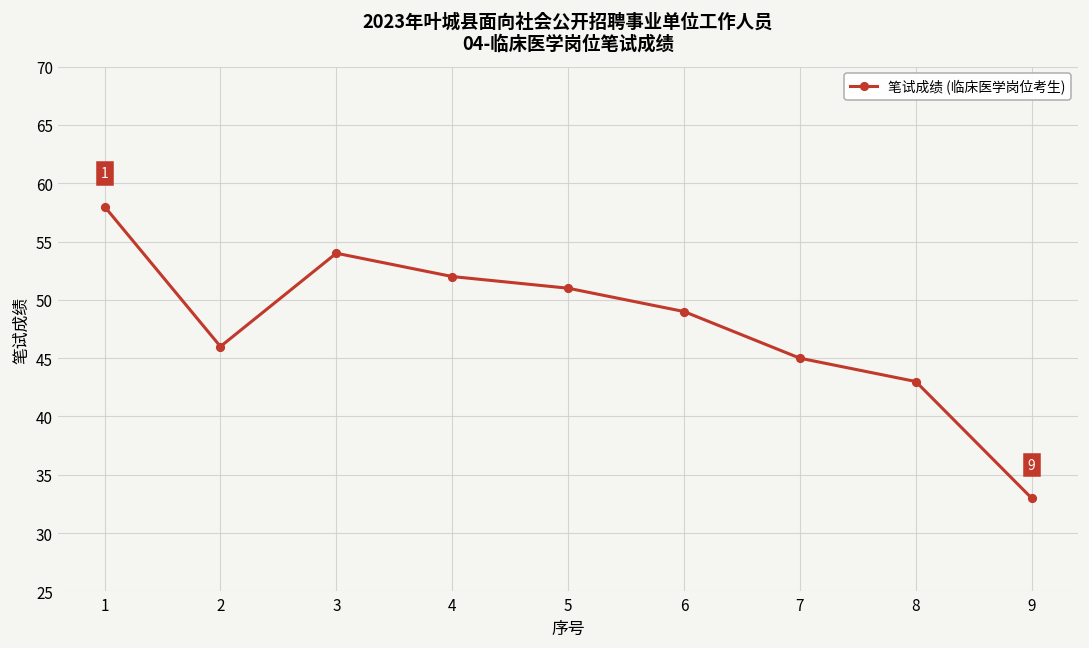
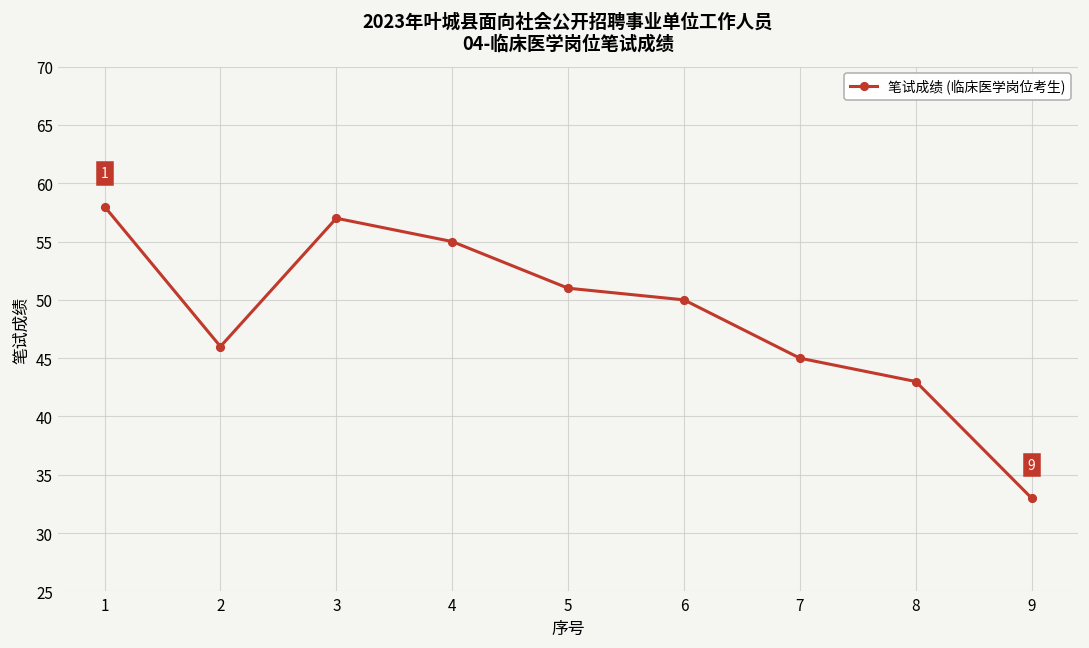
  {
    "2": 46,
-   "3": 54,
-   "4": 52,
+   "3": 57,
+   "4": 55,
    "5": 51,
-   "6": 49,
+   "6": 50,
    "7": 45,
    "8": 43
  }
